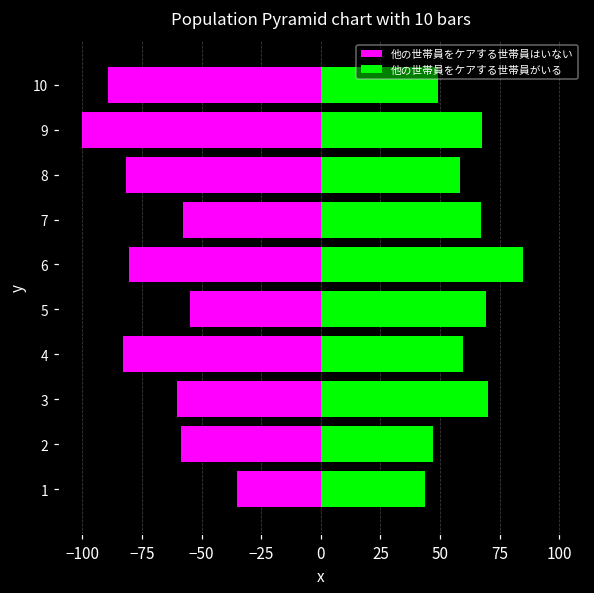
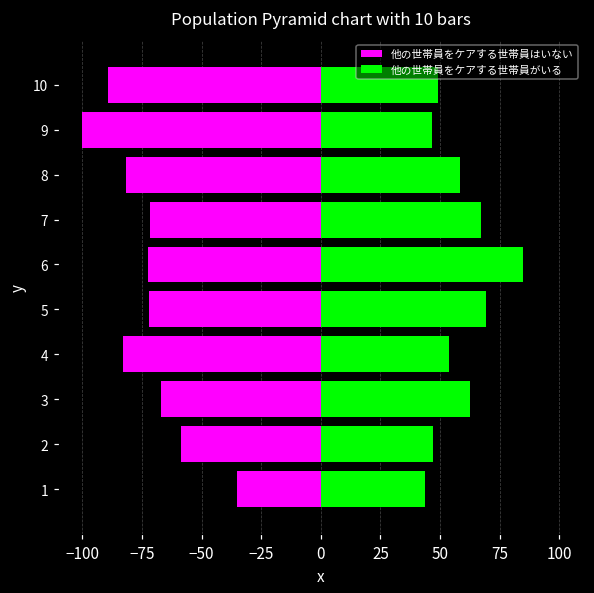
  {
    "他の世帯員をケアする世帯員はいない": {
      "10": -89,
      "9": -100,
      "8": -82,
-     "7": -58,
-     "6": -81,
-     "5": -55,
+     "7": -72,
+     "6": -73,
+     "5": -72,
      "4": -83,
-     "3": -60,
+     "3": -67,
      "2": -59,
      "1": -35
    },
    "他の世帯員をケアする世帯員がいる": {
      "10": 49,
-     "9": 68,
+     "9": 46,
      "8": 59,
      "7": 67,
      "6": 85,
      "5": 69,
-     "4": 60,
-     "3": 70,
+     "4": 54,
+     "3": 62,
      "2": 47,
      "1": 44
    }
  }
